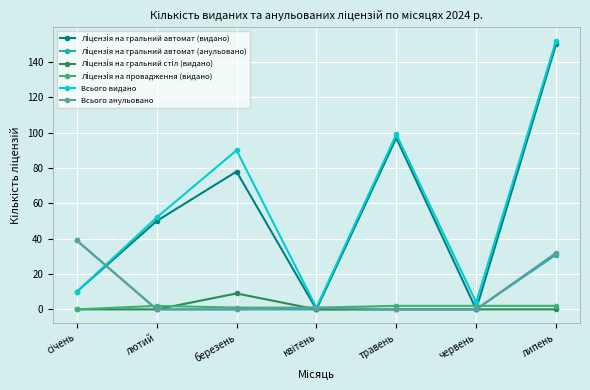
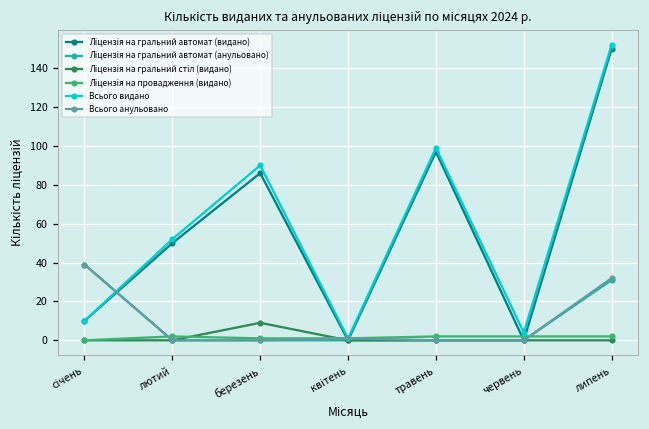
  {
    "Ліцензія на гральний автомат (видано)": {
      "лютий": 50,
-     "березень": 78,
+     "березень": 86,
      "травень": 97,
      "липень": 150
    }
  }
